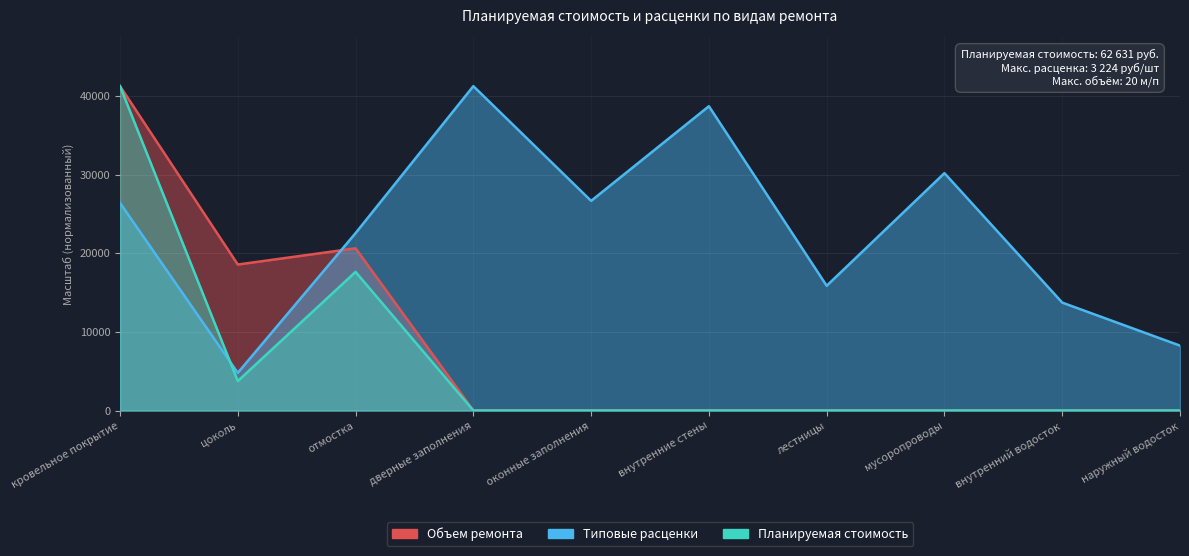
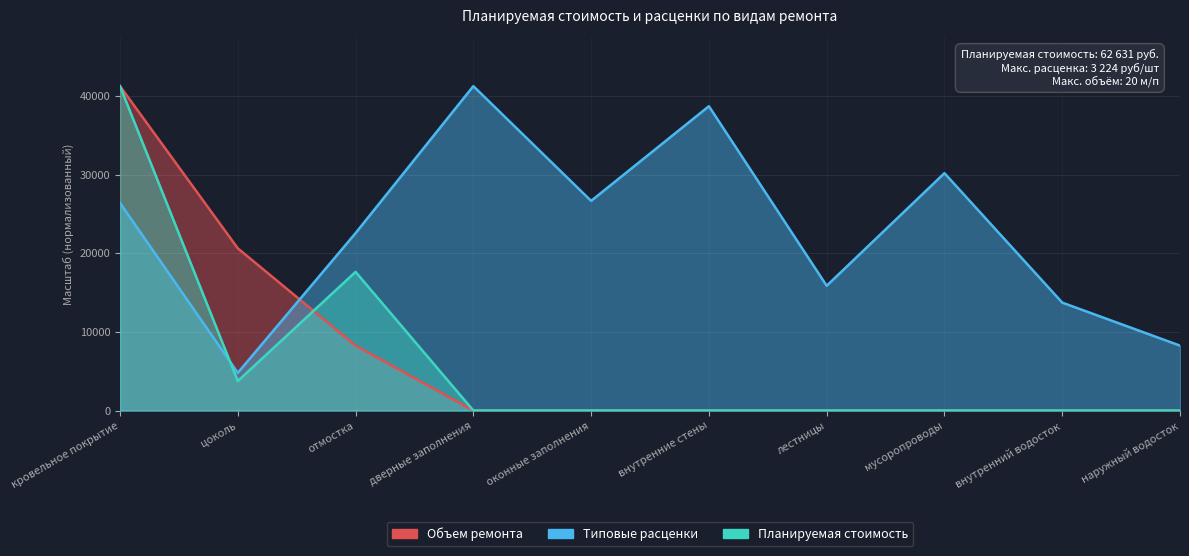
  {
    "Объем ремонта": {
-     "цоколь": 19000,
-     "отмостка": 21000
+     "цоколь": 21000,
+     "отмостка": 8000
    }
  }
